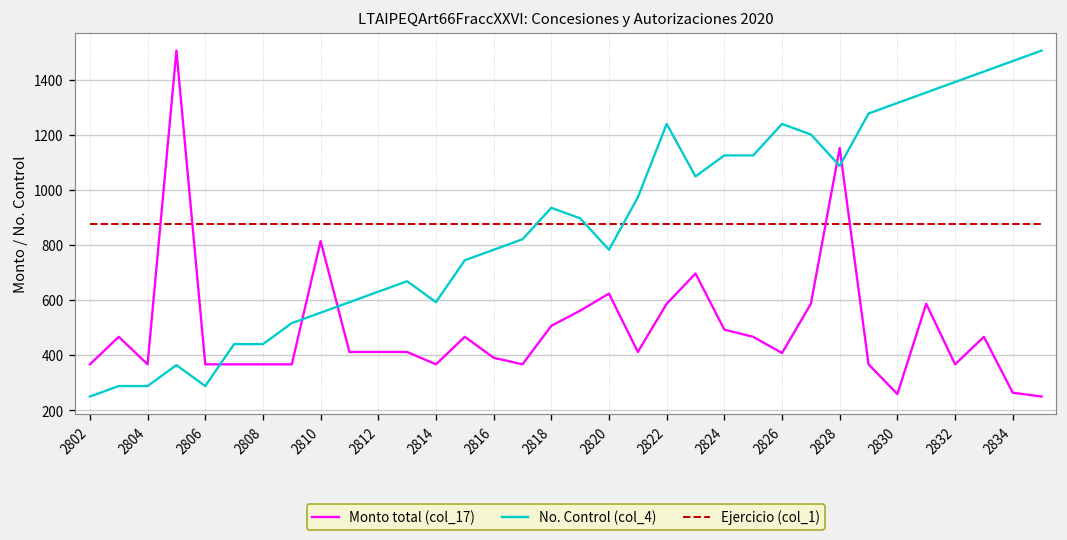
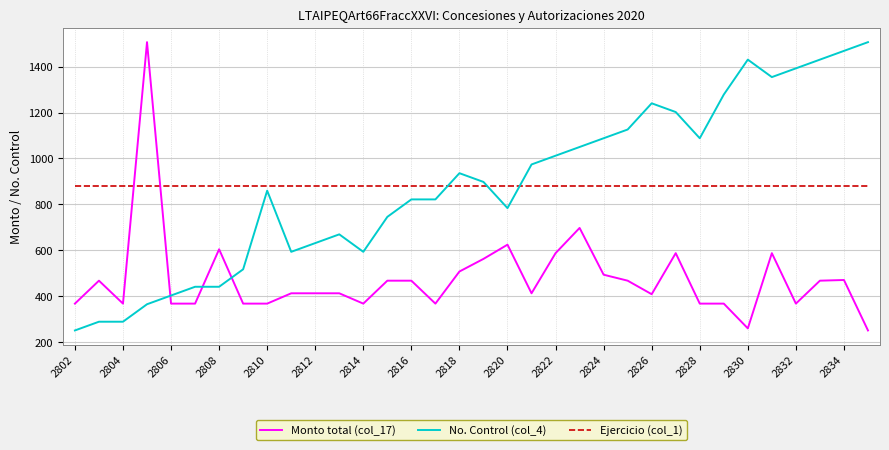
  {
    "Monto total (col_17)": {
      "2802": 370,
      "2804": 370,
      "2806": 370,
-     "2808": 370,
-     "2810": 820,
+     "2808": 600,
+     "2810": 370,
      "2812": 410,
      "2814": 370,
-     "2816": 390,
+     "2816": 470,
      "2818": 510,
      "2820": 620,
      "2822": 590,
      "2824": 490,
      "2826": 410,
-     "2828": 1150,
+     "2828": 370,
      "2830": 260,
      "2832": 370,
-     "2834": 260
+     "2834": 470
    },
    "No. Control (col_4)": {
      "2802": 250,
      "2804": 290,
-     "2806": 290,
+     "2806": 400,
      "2808": 440,
-     "2810": 550,
+     "2810": 860,
      "2812": 630,
      "2814": 590,
-     "2816": 780,
+     "2816": 820,
      "2818": 940,
      "2820": 780,
-     "2822": 1240,
-     "2824": 1130,
+     "2822": 1010,
+     "2824": 1090,
      "2826": 1240,
      "2828": 1090,
-     "2830": 1320,
+     "2830": 1430,
      "2832": 1390,
      "2834": 1470
    },
    "Ejercicio (col_1)": {
      "2802": 880,
      "2804": 880,
      "2806": 880,
      "2808": 880,
      "2810": 880,
      "2812": 880,
      "2814": 880,
      "2816": 880,
      "2818": 880,
      "2820": 880,
      "2822": 880,
      "2824": 880,
      "2826": 880,
      "2828": 880,
      "2830": 880,
      "2832": 880,
      "2834": 880
    }
  }
